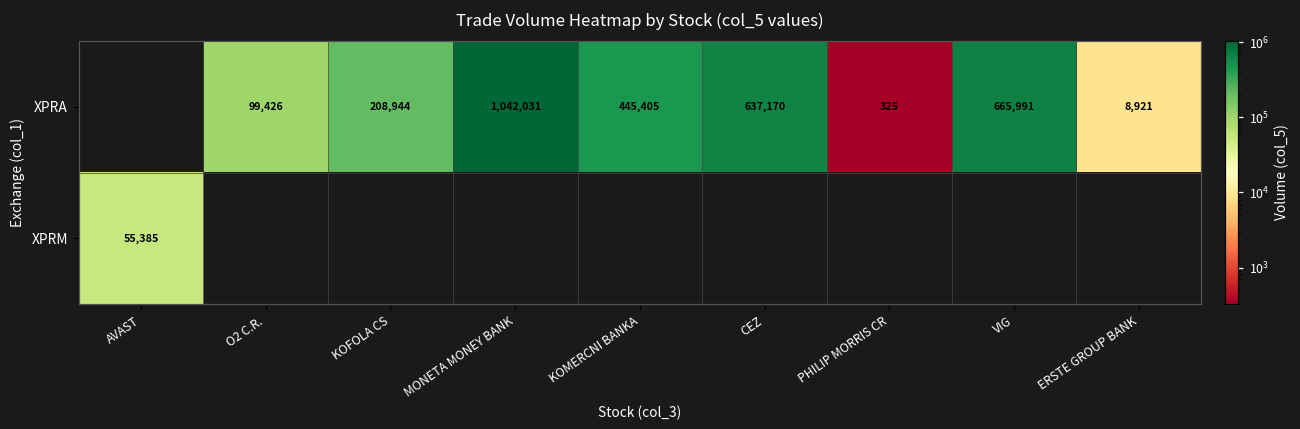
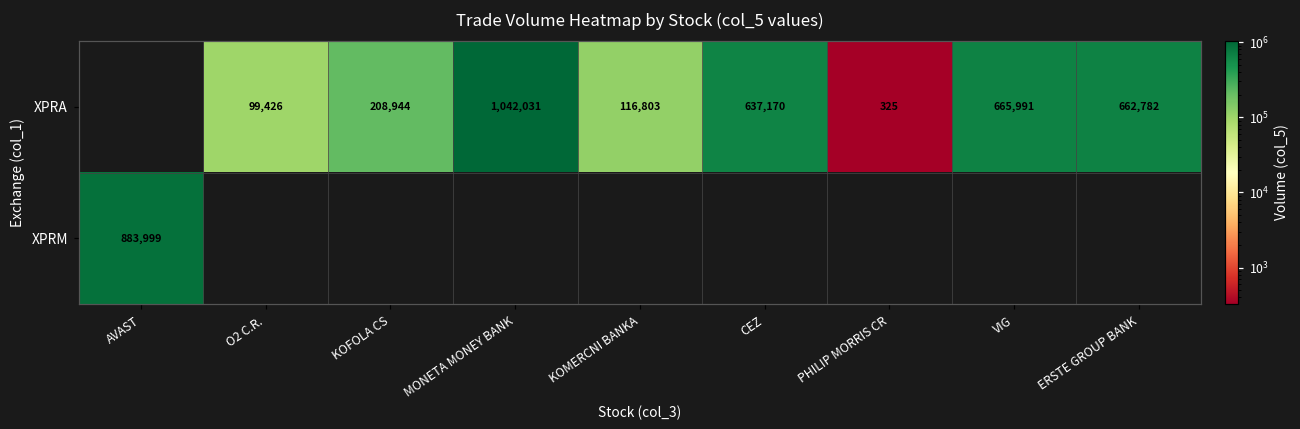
  {
    "XPRA": {
      "O2 C.R.": "99,426",
      "KOFOLA CS": "208,944",
      "MONETA MONEY BANK": "1,042,031",
-     "KOMERCNI BANKA": "445,405",
+     "KOMERCNI BANKA": "116,803",
      "CEZ": "637,170",
      "PHILIP MORRIS CR": "325",
      "VIG": "665,991",
-     "ERSTE GROUP BANK": "8,921"
+     "ERSTE GROUP BANK": "662,782"
    },
    "XPRM": {
-     "AVAST": "55,385"
+     "AVAST": "883,999"
    }
  }
